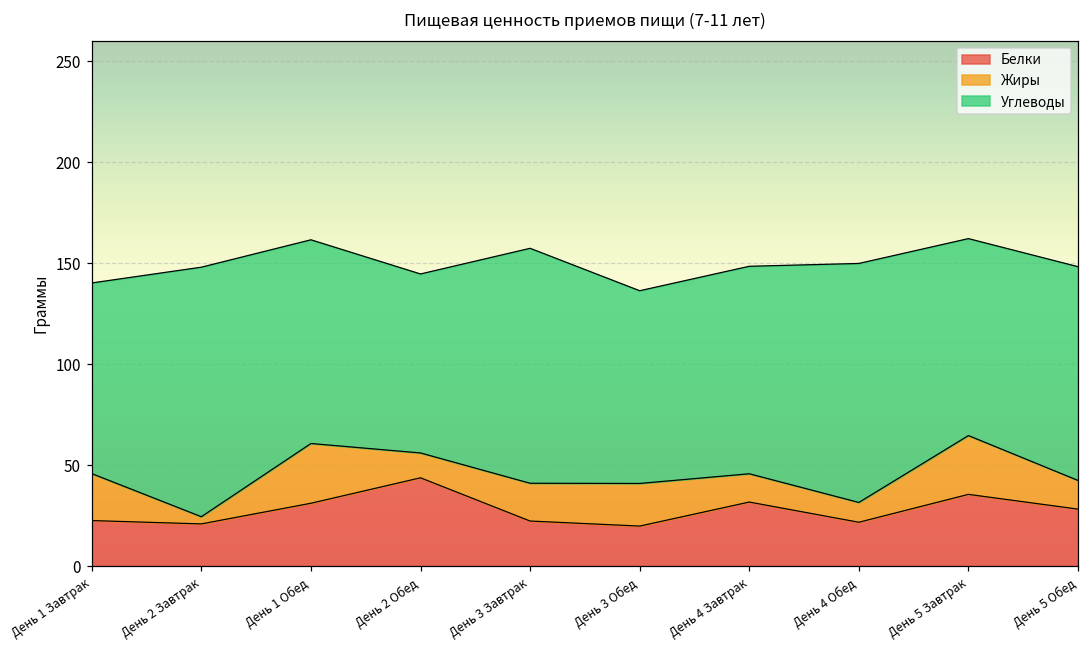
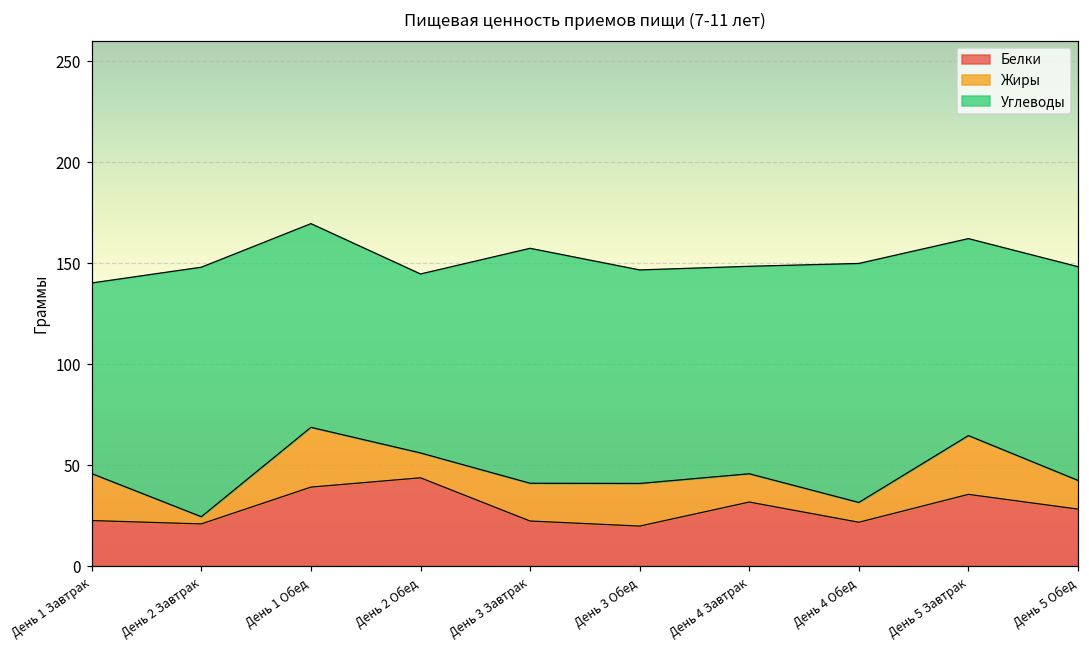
  {
    "Белки": {
      "День 1 Завтрак": 23,
      "День 2 Завтрак": 21,
-     "День 1 Обед": 31,
+     "День 1 Обед": 39,
      "День 2 Обед": 44,
      "День 3 Завтрак": 22,
      "День 3 Обед": 20,
      "День 4 Завтрак": 32,
      "День 4 Обед": 22,
      "День 5 Завтрак": 36,
      "День 5 Обед": 28
    },
    "Жиры": {
      "День 1 Завтрак": 23,
      "День 2 Завтрак": 4,
      "День 1 Обед": 30,
      "День 2 Обед": 12,
      "День 3 Завтрак": 19,
      "День 3 Обед": 21,
      "День 4 Завтрак": 14,
      "День 4 Обед": 10,
      "День 5 Завтрак": 29,
      "День 5 Обед": 14
    },
    "Углеводы": {
      "День 1 Завтрак": 94,
      "День 2 Завтрак": 124,
      "День 1 Обед": 101,
      "День 2 Обед": 89,
      "День 3 Завтрак": 116,
-     "День 3 Обед": 95,
+     "День 3 Обед": 106,
      "День 4 Завтрак": 103,
      "День 4 Обед": 118,
      "День 5 Завтрак": 98,
      "День 5 Обед": 106
    }
  }
